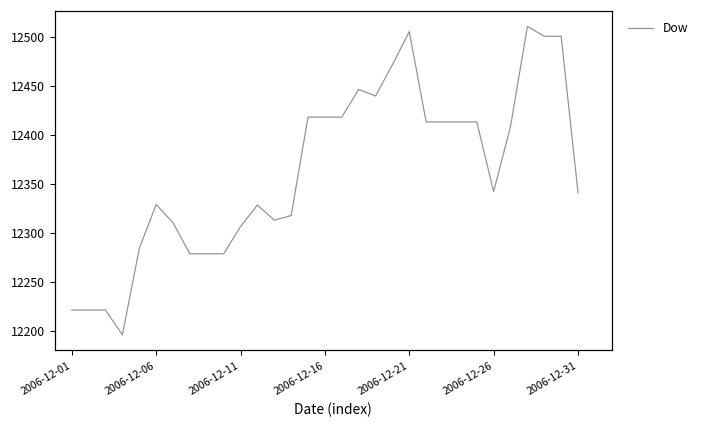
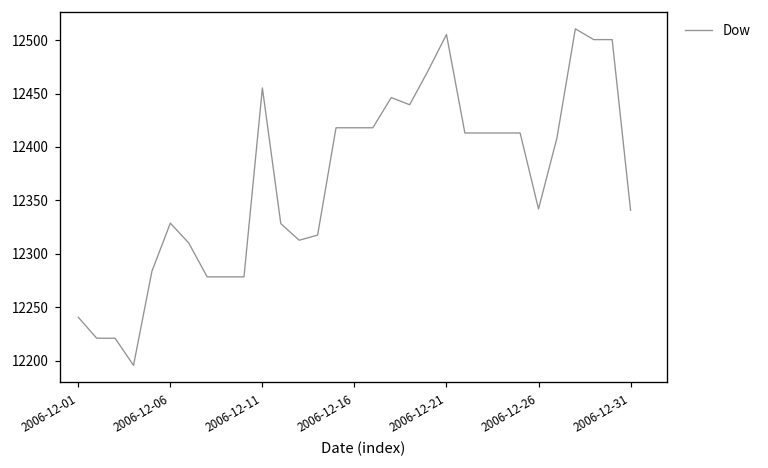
  {
-   "2006-12-01": 12220,
+   "2006-12-01": 12240,
    "2006-12-06": 12330,
-   "2006-12-11": 12310,
+   "2006-12-11": 12460,
    "2006-12-16": 12420,
    "2006-12-21": 12510,
    "2006-12-26": 12340,
    "2006-12-31": 12340
  }
